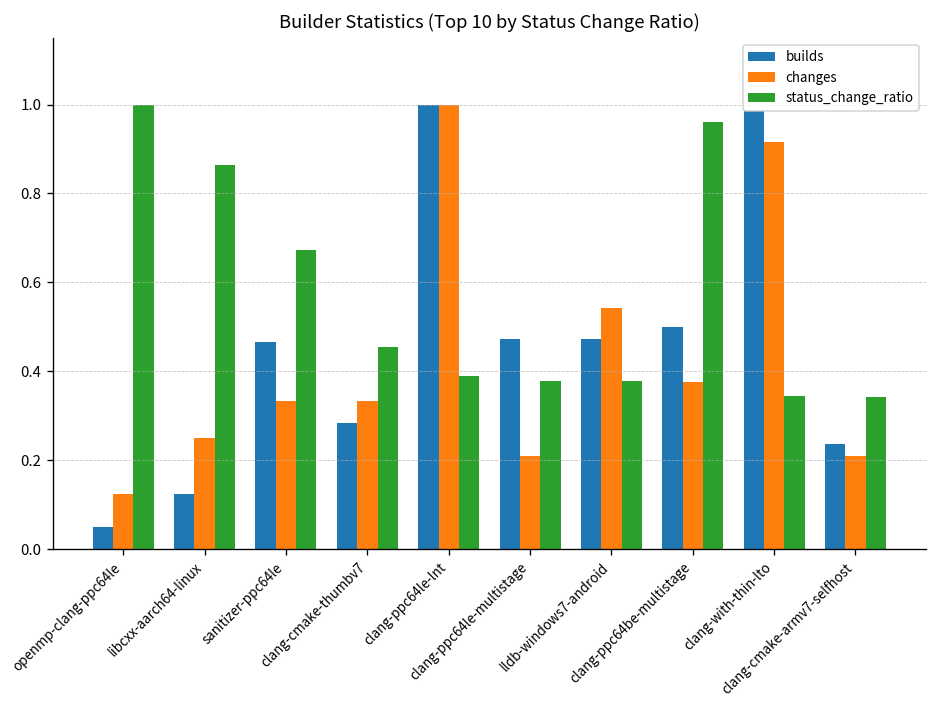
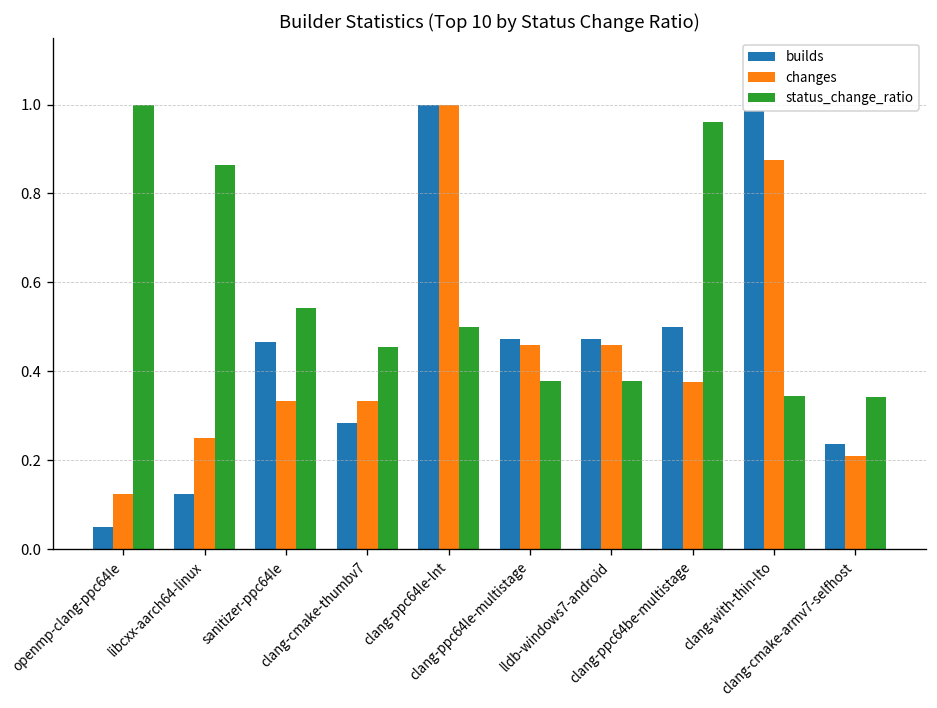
  {
    "builds": {
      "openmp-clang-ppc64le": 0.05,
      "libcxx-aarch64-linux": 0.13,
      "sanitizer-ppc64le": 0.47,
      "clang-cmake-thumbv7": 0.28,
      "clang-ppc64le-lnt": 1.00,
      "clang-ppc64le-multistage": 0.47,
      "lldb-windows7-android": 0.47,
      "clang-ppc64be-multistage": 0.50,
      "clang-with-thin-lto": 0.99,
      "clang-cmake-armv7-selfhost": 0.24
    },
    "changes": {
      "openmp-clang-ppc64le": 0.13,
      "libcxx-aarch64-linux": 0.25,
      "sanitizer-ppc64le": 0.33,
      "clang-cmake-thumbv7": 0.33,
      "clang-ppc64le-lnt": 1.00,
-     "clang-ppc64le-multistage": 0.21,
-     "lldb-windows7-android": 0.54,
+     "clang-ppc64le-multistage": 0.46,
+     "lldb-windows7-android": 0.46,
      "clang-ppc64be-multistage": 0.38,
-     "clang-with-thin-lto": 0.92,
+     "clang-with-thin-lto": 0.88,
      "clang-cmake-armv7-selfhost": 0.21
    },
    "status_change_ratio": {
      "openmp-clang-ppc64le": 1.00,
      "libcxx-aarch64-linux": 0.86,
-     "sanitizer-ppc64le": 0.67,
+     "sanitizer-ppc64le": 0.54,
      "clang-cmake-thumbv7": 0.45,
-     "clang-ppc64le-lnt": 0.39,
+     "clang-ppc64le-lnt": 0.50,
      "clang-ppc64le-multistage": 0.38,
      "lldb-windows7-android": 0.38,
      "clang-ppc64be-multistage": 0.96,
      "clang-with-thin-lto": 0.34,
      "clang-cmake-armv7-selfhost": 0.34
    }
  }
